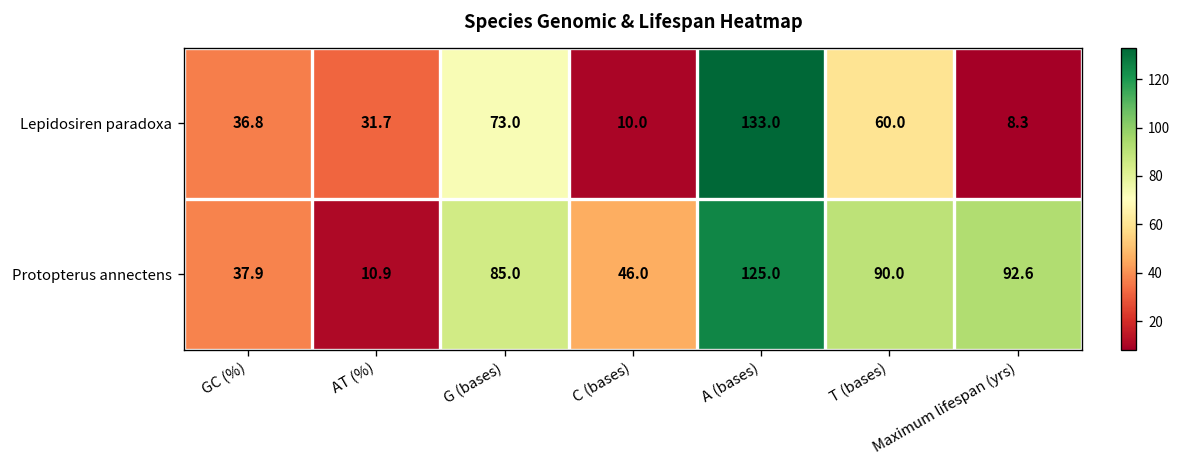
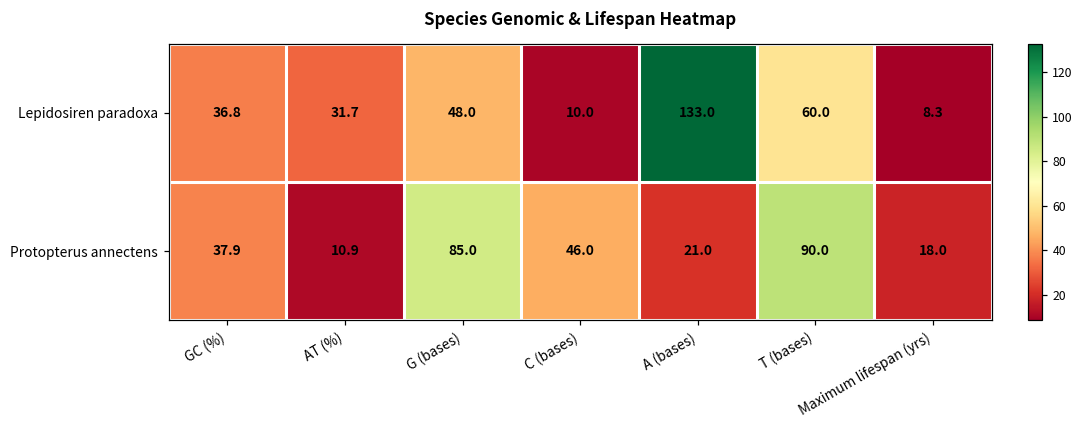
  {
    "Lepidosiren paradoxa": {
      "GC (%)": 36.8,
      "AT (%)": 31.7,
-     "G (bases)": 73.0,
+     "G (bases)": 48.0,
      "C (bases)": 10.0,
      "A (bases)": 133.0,
      "T (bases)": 60.0,
      "Maximum lifespan (yrs)": 8.3
    },
    "Protopterus annectens": {
      "GC (%)": 37.9,
      "AT (%)": 10.9,
      "G (bases)": 85.0,
      "C (bases)": 46.0,
-     "A (bases)": 125.0,
+     "A (bases)": 21.0,
      "T (bases)": 90.0,
-     "Maximum lifespan (yrs)": 92.6
+     "Maximum lifespan (yrs)": 18.0
    }
  }
